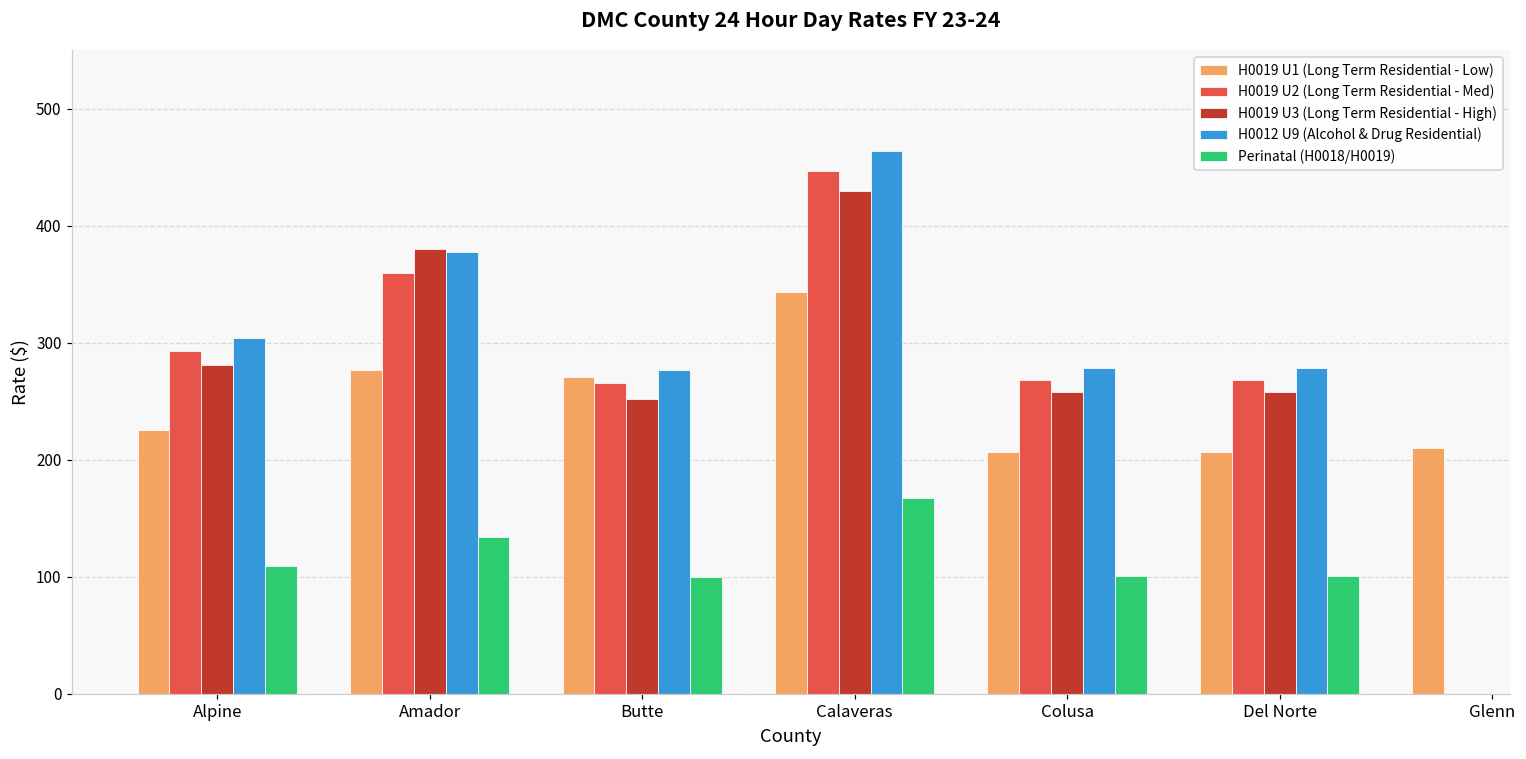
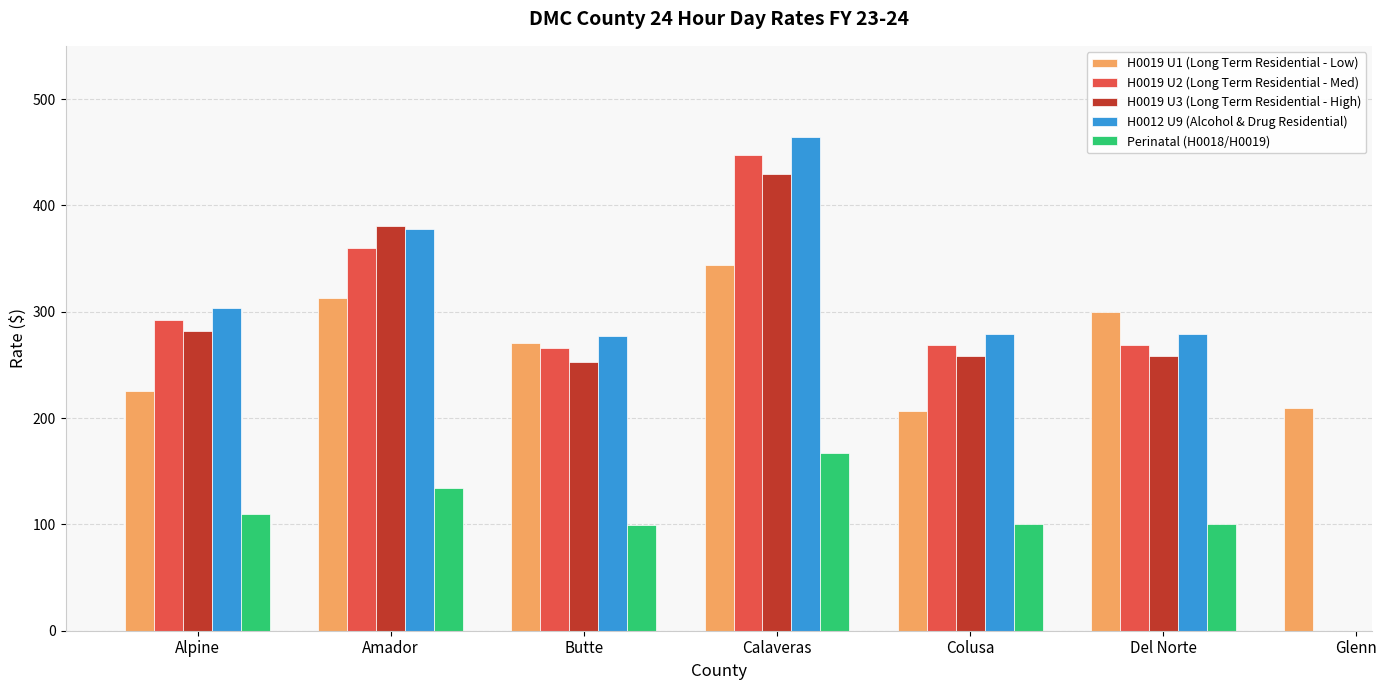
  {
    "H0019 U1 (Long Term Residential - Low)": {
      "Alpine": 225,
-     "Amador": 277,
+     "Amador": 313,
      "Butte": 271,
      "Calaveras": 344,
      "Colusa": 207,
-     "Del Norte": 207,
+     "Del Norte": 300,
      "Glenn": 210
    }
  }
